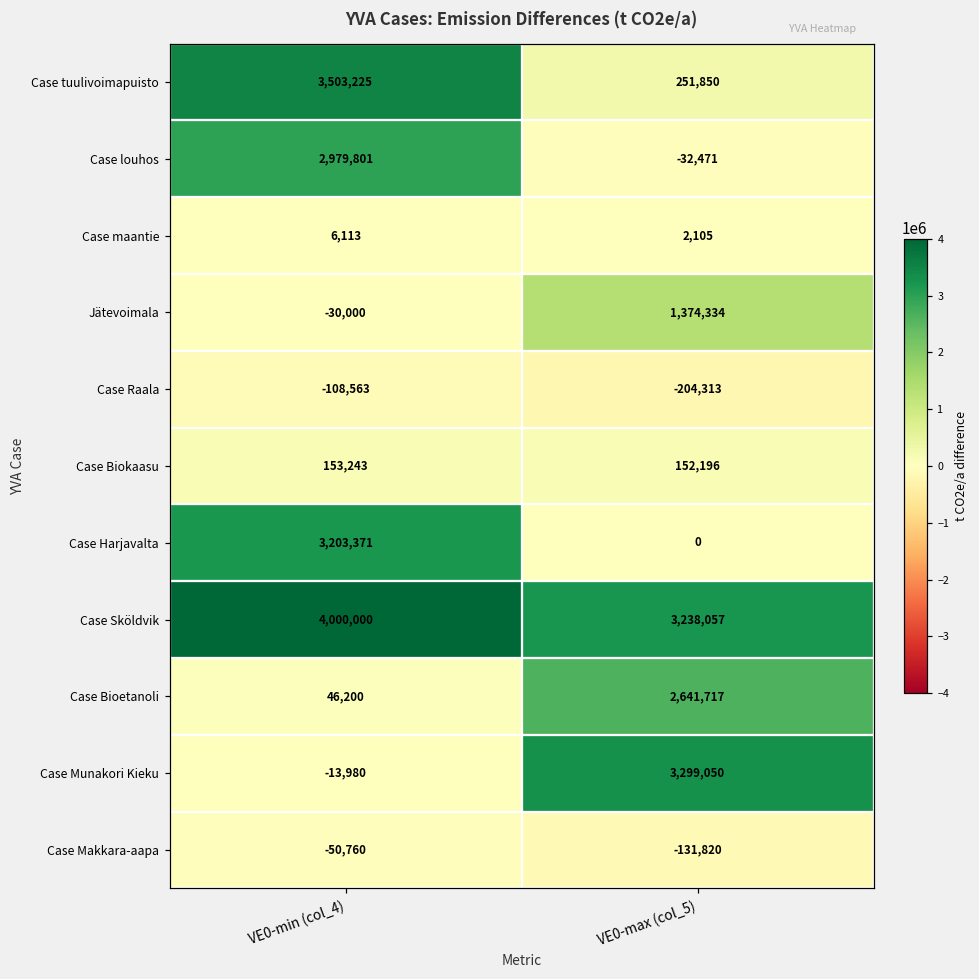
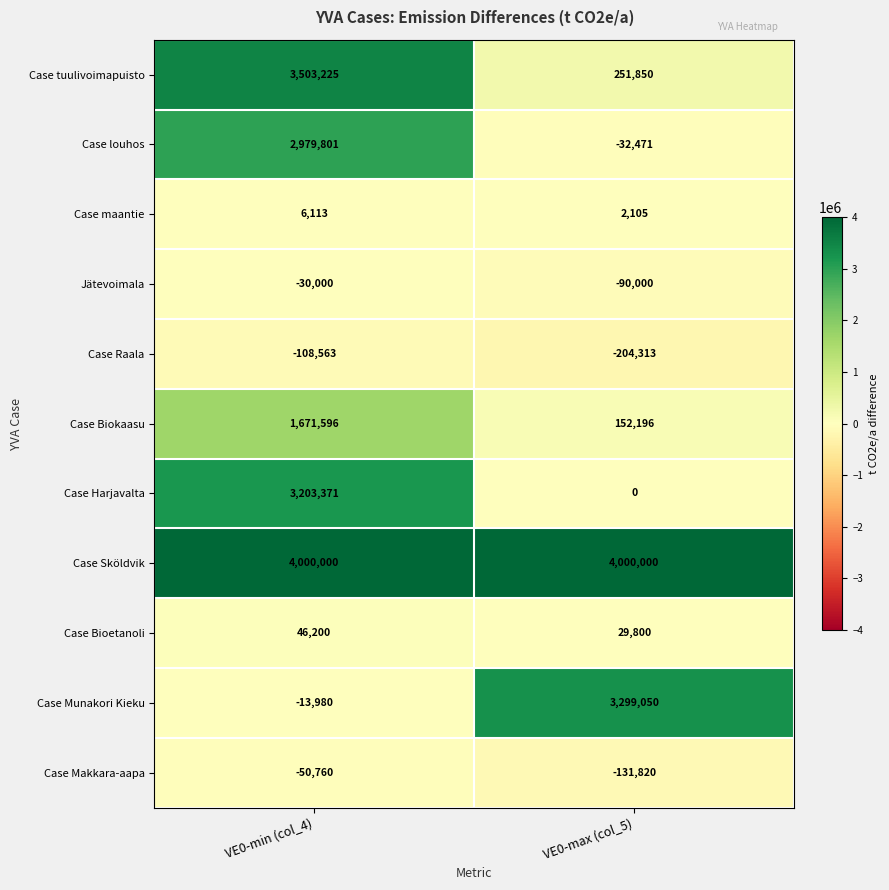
  {
    "Case tuulivoimapuisto": {
      "VE0-min (col_4)": "3,503,225",
      "VE0-max (col_5)": "251,850"
    },
    "Case louhos": {
      "VE0-min (col_4)": "2,979,801",
      "VE0-max (col_5)": "-32,471"
    },
    "Case maantie": {
      "VE0-min (col_4)": "6,113",
      "VE0-max (col_5)": "2,105"
    },
    "Jätevoimala": {
      "VE0-min (col_4)": "-30,000",
-     "VE0-max (col_5)": "1,374,334"
+     "VE0-max (col_5)": "-90,000"
    },
    "Case Raala": {
      "VE0-min (col_4)": "-108,563",
      "VE0-max (col_5)": "-204,313"
    },
    "Case Biokaasu": {
-     "VE0-min (col_4)": "153,243",
+     "VE0-min (col_4)": "1,671,596",
      "VE0-max (col_5)": "152,196"
    },
    "Case Harjavalta": {
      "VE0-min (col_4)": "3,203,371",
      "VE0-max (col_5)": "0"
    },
    "Case Sköldvik": {
      "VE0-min (col_4)": "4,000,000",
-     "VE0-max (col_5)": "3,238,057"
+     "VE0-max (col_5)": "4,000,000"
    },
    "Case Bioetanoli": {
      "VE0-min (col_4)": "46,200",
-     "VE0-max (col_5)": "2,641,717"
+     "VE0-max (col_5)": "29,800"
    },
    "Case Munakori Kieku": {
      "VE0-min (col_4)": "-13,980",
      "VE0-max (col_5)": "3,299,050"
    },
    "Case Makkara-aapa": {
      "VE0-min (col_4)": "-50,760",
      "VE0-max (col_5)": "-131,820"
    }
  }
